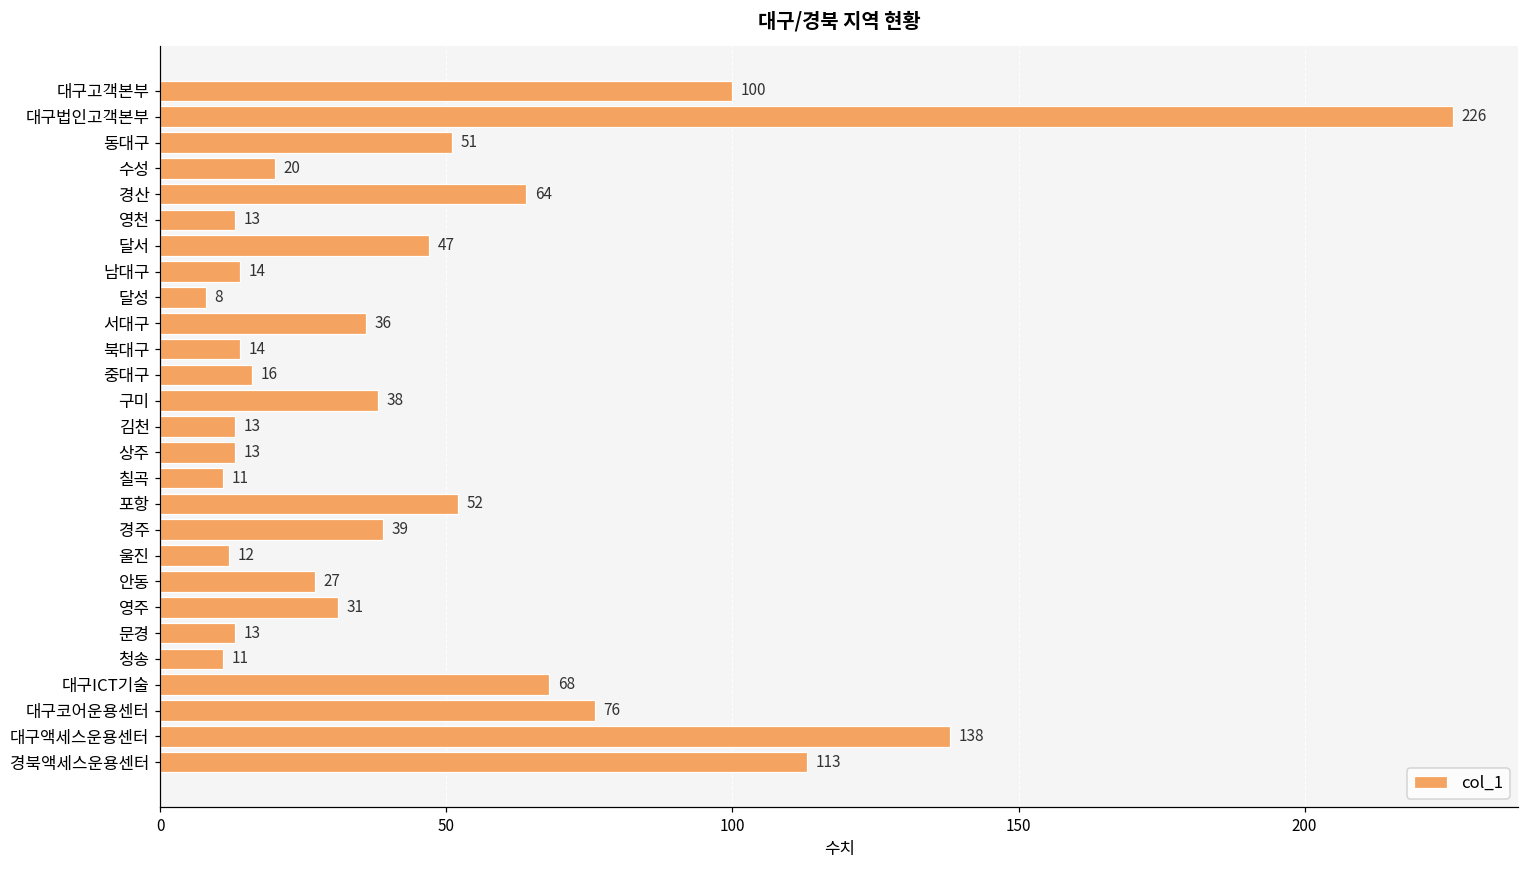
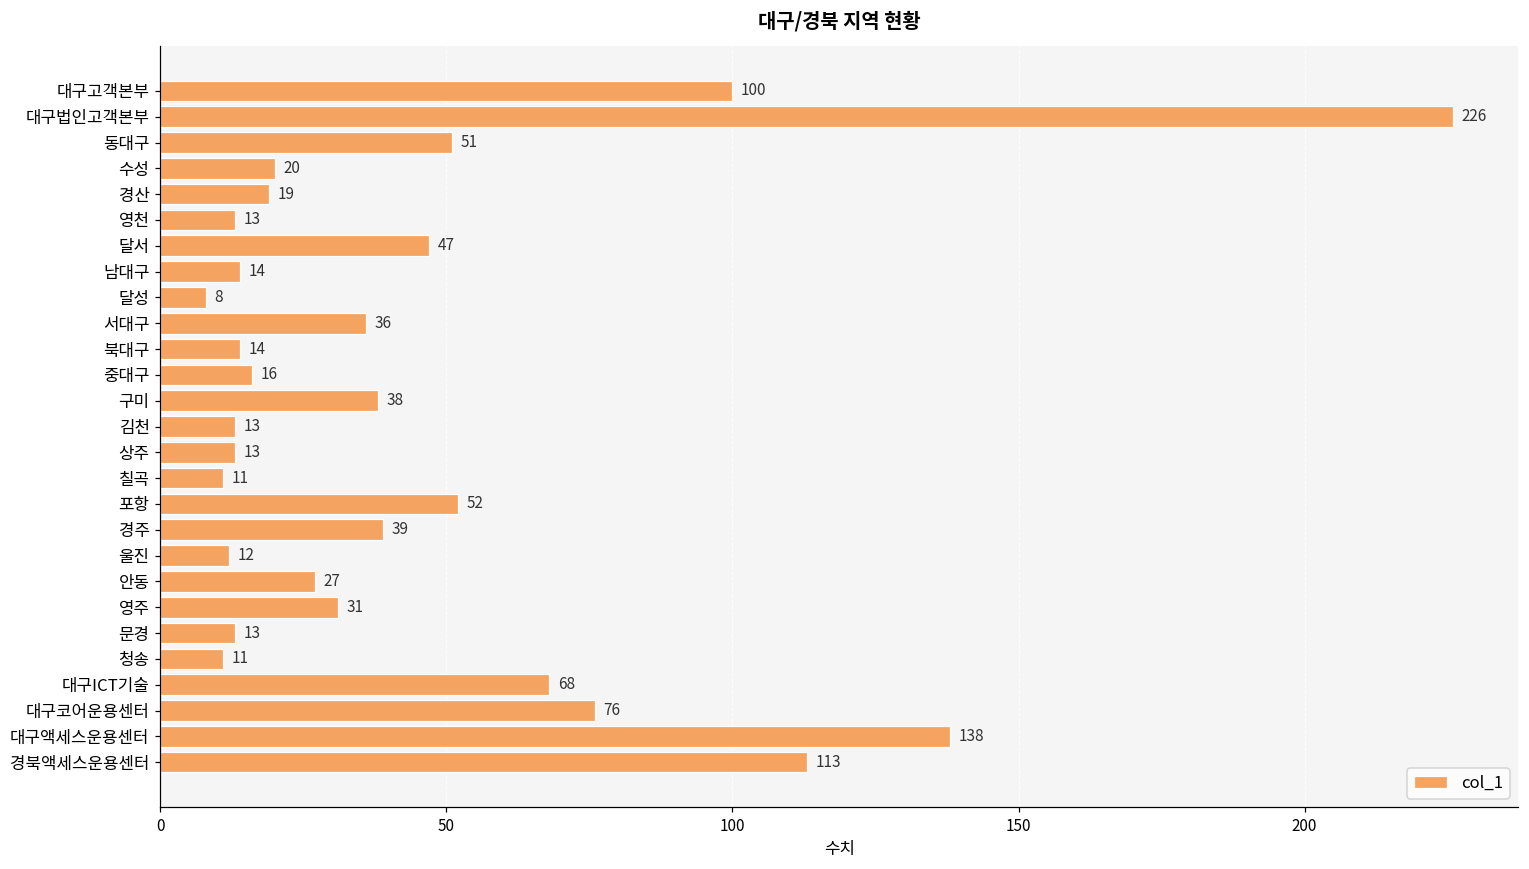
  {
    "대구고객본부": 100,
    "대구법인고객본부": 226,
    "동대구": 51,
    "수성": 20,
-   "경산": 64,
+   "경산": 19,
    "영천": 13,
    "달서": 47,
    "남대구": 14,
    "달성": 8,
    "서대구": 36,
    "북대구": 14,
    "중대구": 16,
    "구미": 38,
    "김천": 13,
    "상주": 13,
    "칠곡": 11,
    "포항": 52,
    "경주": 39,
    "울진": 12,
    "안동": 27,
    "영주": 31,
    "문경": 13,
    "청송": 11,
    "대구ICT기술": 68,
    "대구코어운용센터": 76,
    "대구액세스운용센터": 138,
    "경북액세스운용센터": 113
  }
